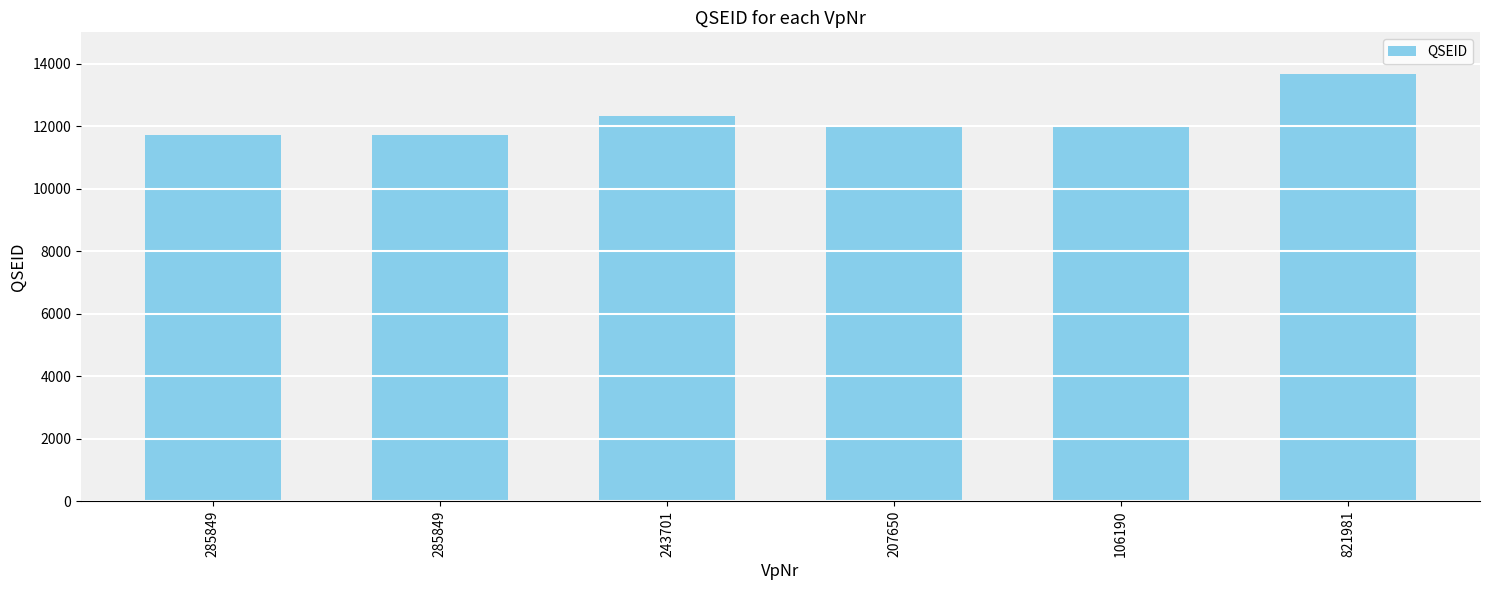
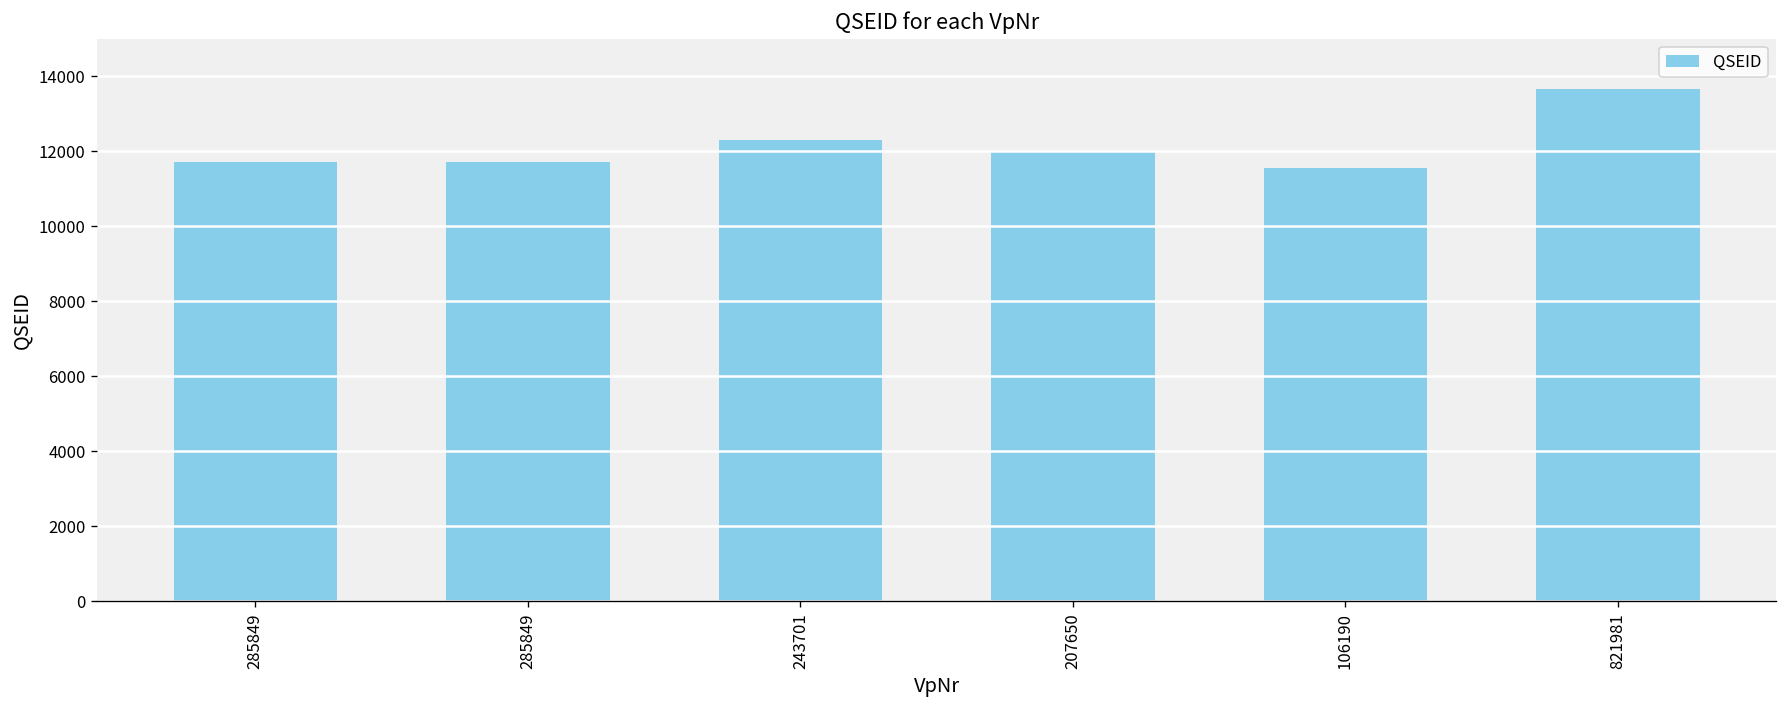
  {
    "243701": 12300,
    "207650": 12000,
-   "106190": 12000,
+   "106190": 11600,
    "821981": 13700
  }
